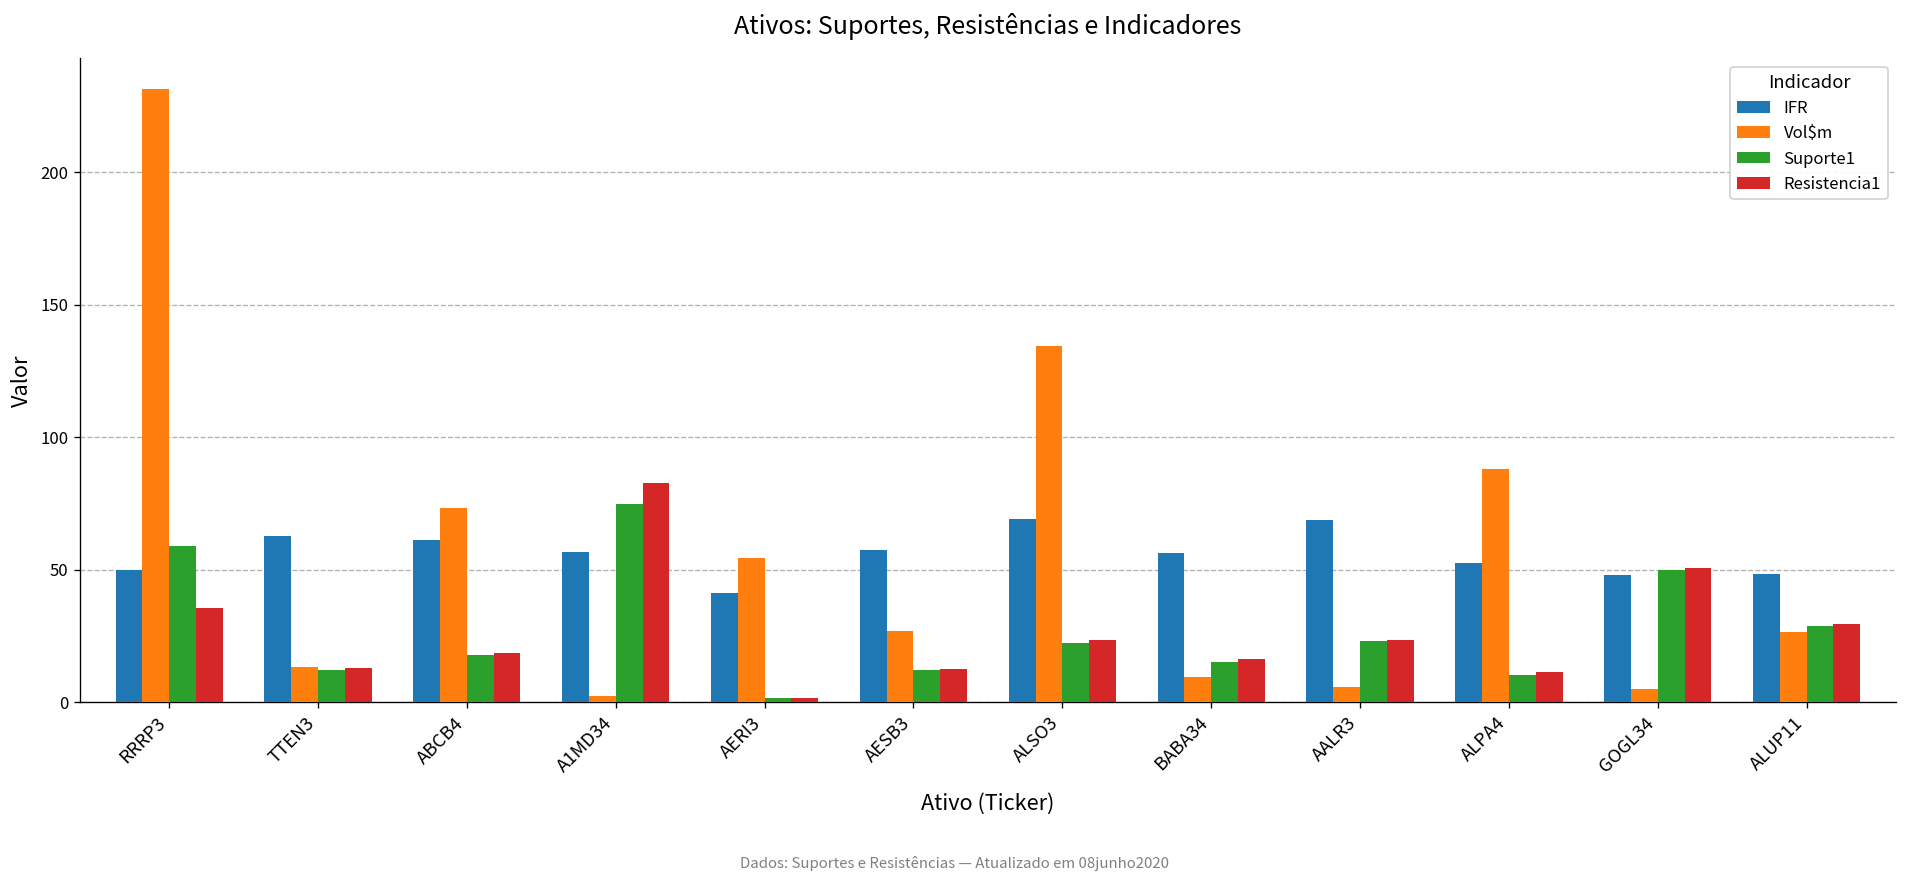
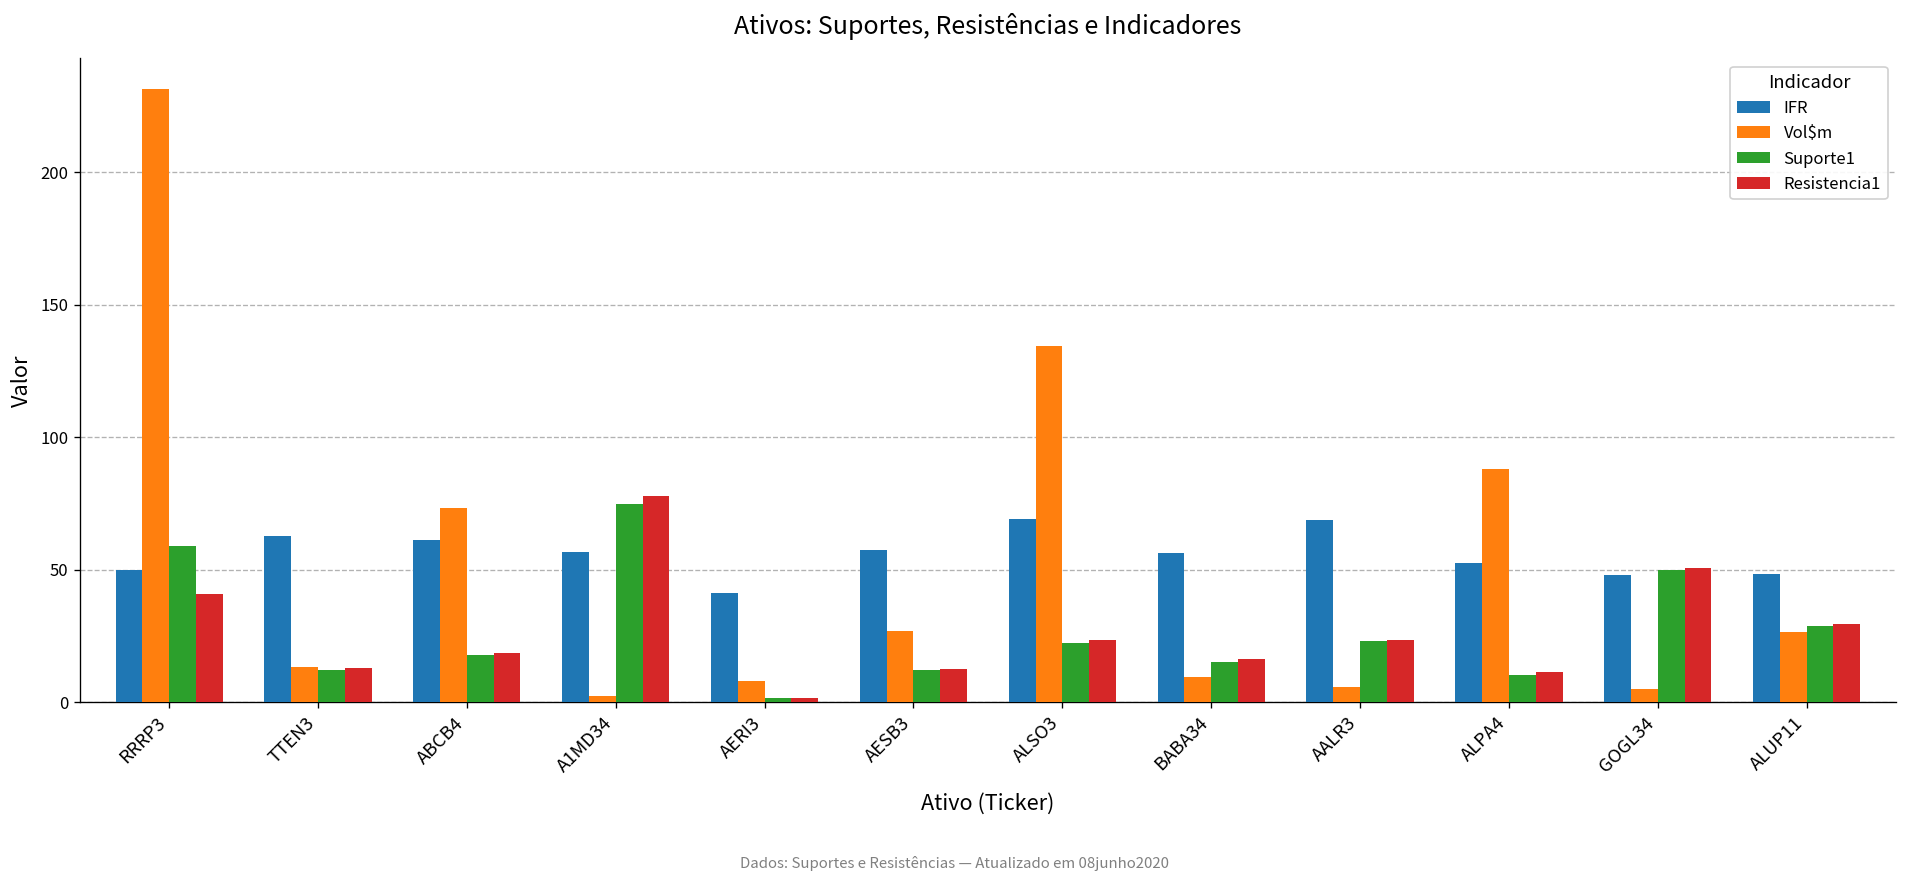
  {
    "IFR": {
      "RRRP3": 50,
      "TTEN3": 63,
      "ABCB4": 61,
      "A1MD34": 57,
      "AERI3": 41,
      "AESB3": 57,
      "ALSO3": 69,
      "BABA34": 56,
      "AALR3": 69,
      "ALPA4": 53,
      "GOGL34": 48,
      "ALUP11": 48
    },
    "Vol$m": {
      "RRRP3": 231,
      "TTEN3": 13,
      "ABCB4": 73,
      "A1MD34": 2,
-     "AERI3": 54,
+     "AERI3": 8,
      "AESB3": 27,
      "ALSO3": 134,
      "BABA34": 9,
      "AALR3": 6,
      "ALPA4": 88,
      "GOGL34": 5,
      "ALUP11": 27
    },
    "Suporte1": {
      "RRRP3": 59,
      "TTEN3": 12,
      "ABCB4": 18,
      "A1MD34": 75,
      "AERI3": 1,
      "AESB3": 12,
      "ALSO3": 23,
      "BABA34": 15,
      "AALR3": 23,
      "ALPA4": 10,
      "GOGL34": 50,
      "ALUP11": 29
    },
    "Resistencia1": {
-     "RRRP3": 36,
+     "RRRP3": 41,
      "TTEN3": 13,
      "ABCB4": 19,
-     "A1MD34": 83,
+     "A1MD34": 78,
      "AERI3": 2,
      "AESB3": 13,
      "ALSO3": 24,
      "BABA34": 16,
      "AALR3": 23,
      "ALPA4": 11,
      "GOGL34": 51,
      "ALUP11": 30
    }
  }
